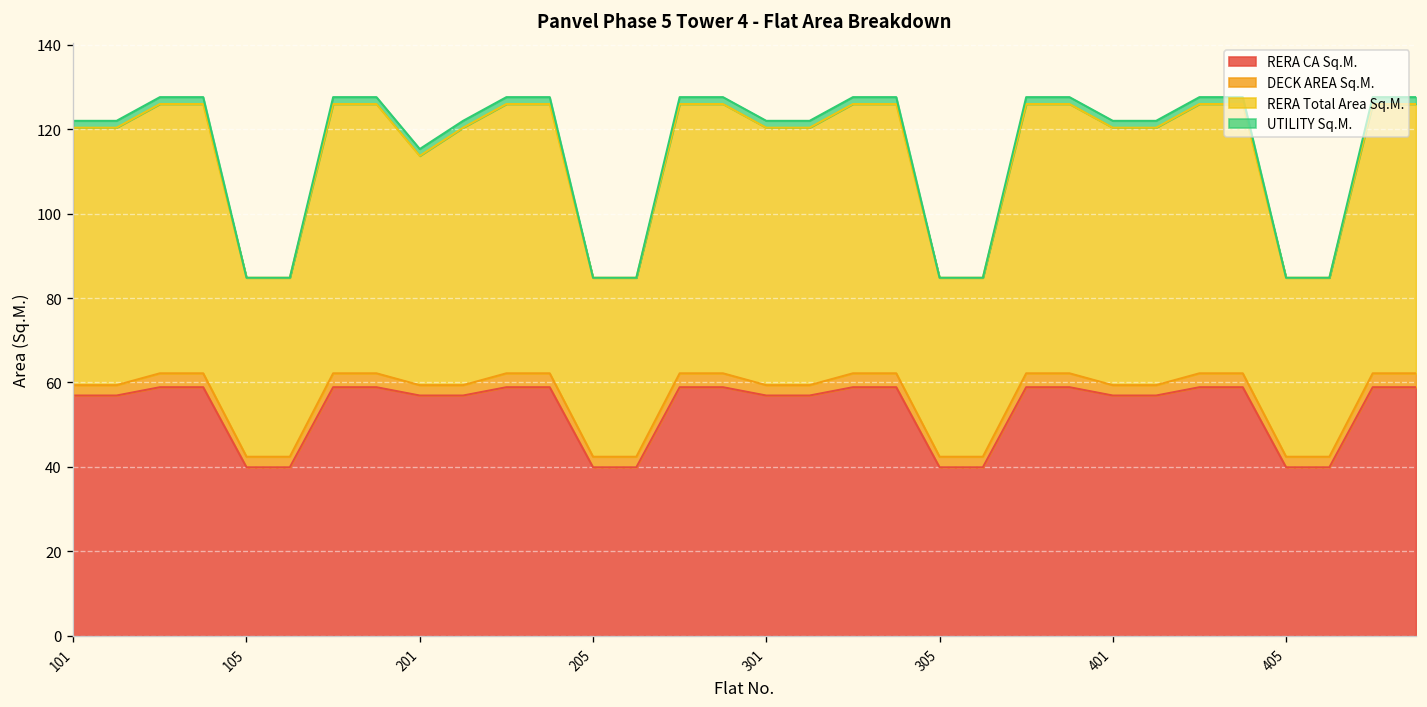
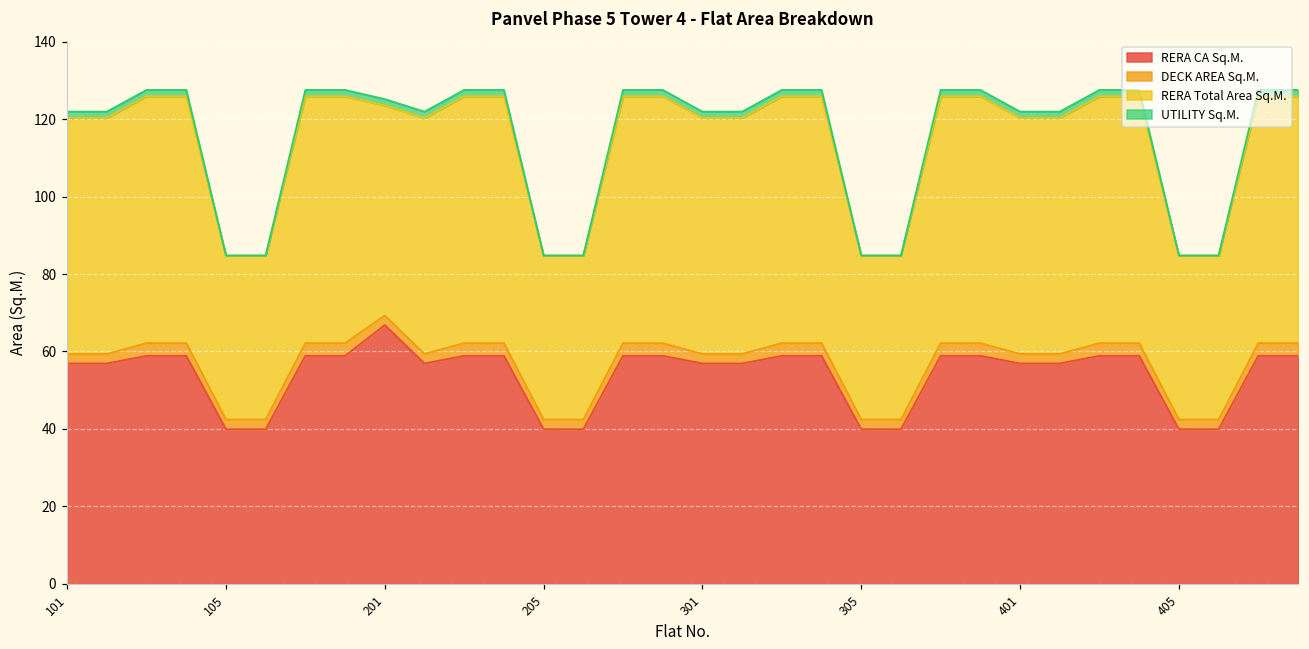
  {
    "RERA CA Sq.M.": {
      "101": 57,
      "105": 40,
-     "201": 57,
+     "201": 67,
      "205": 40,
      "301": 57,
      "305": 40,
      "401": 57,
      "405": 40
    },
    "UTILITY Sq.M.": {
      "101": 2,
      "201": 2,
      "301": 2,
      "401": 2
    }
  }
